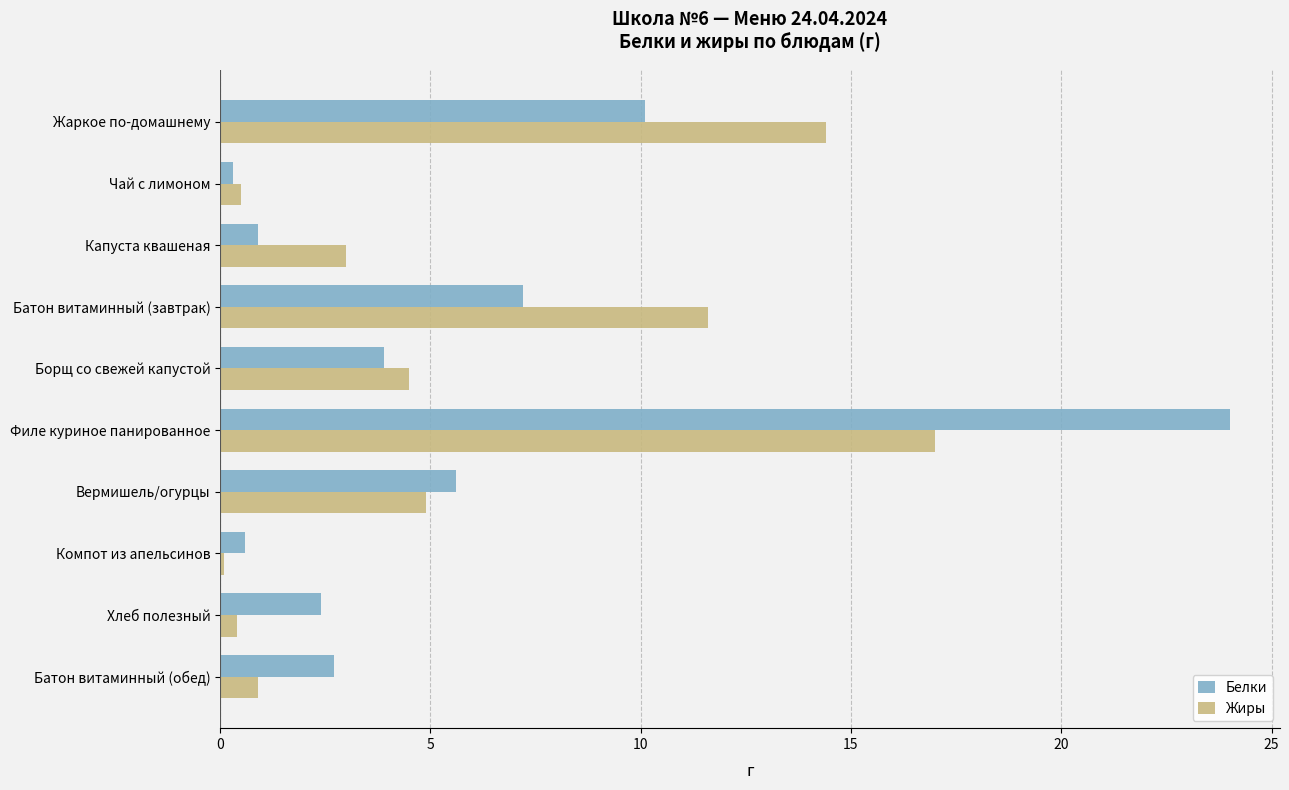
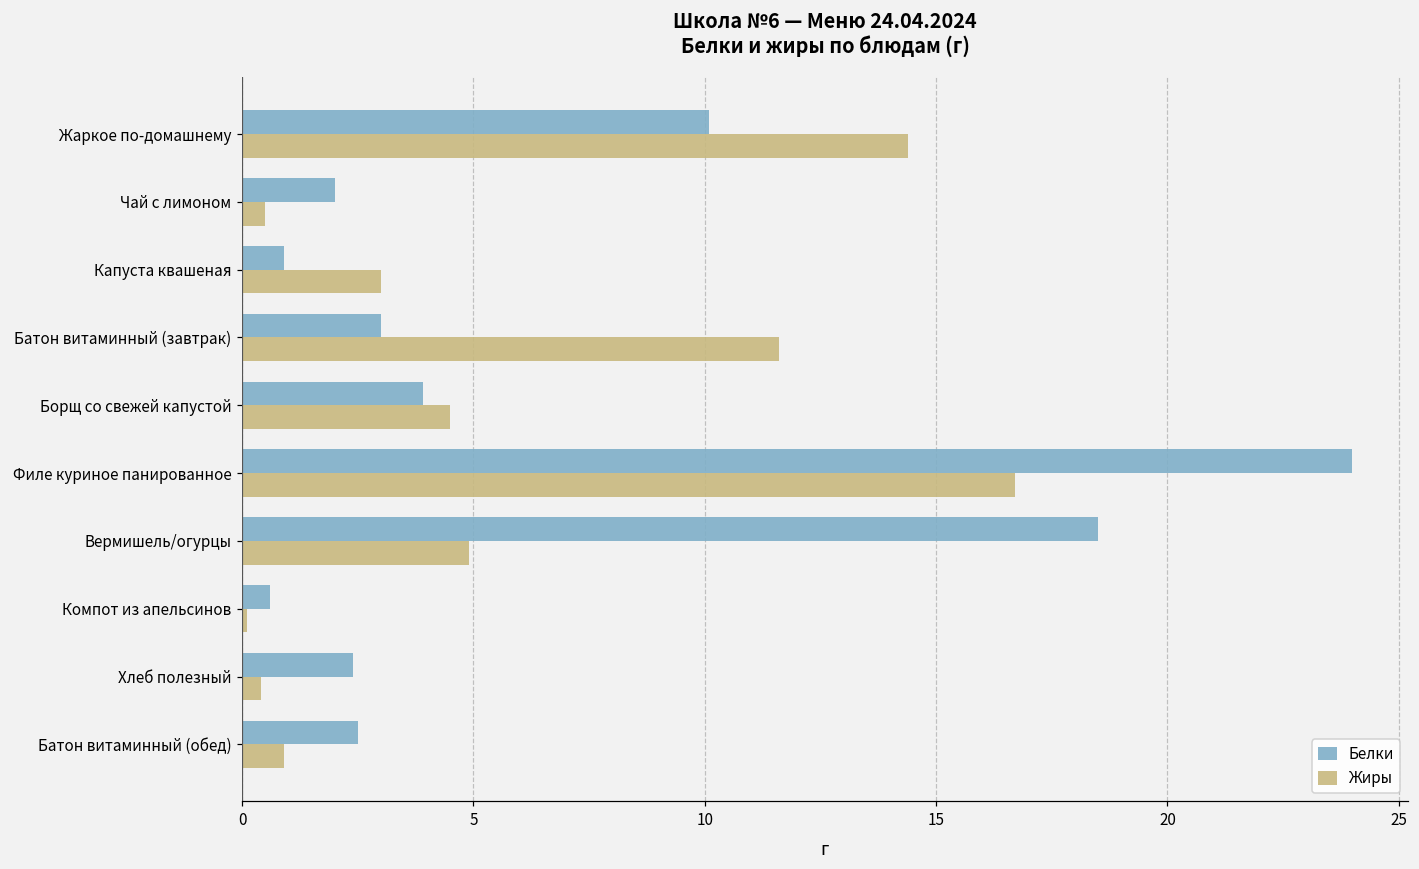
  {
    "Белки": {
      "Жаркое по-домашнему": 10.1,
-     "Чай с лимоном": 0.3,
+     "Чай с лимоном": 2.0,
      "Капуста квашеная": 0.9,
-     "Батон витаминный (завтрак)": 7.2,
+     "Батон витаминный (завтрак)": 3.0,
      "Борщ со свежей капустой": 3.9,
      "Филе куриное панированное": 24.0,
-     "Вермишель/огурцы": 5.6,
+     "Вермишель/огурцы": 18.5,
      "Компот из апельсинов": 0.6,
      "Хлеб полезный": 2.4,
-     "Батон витаминный (обед)": 2.7
+     "Батон витаминный (обед)": 2.5
    },
    "Жиры": {
      "Жаркое по-домашнему": 14.4,
      "Чай с лимоном": 0.5,
      "Капуста квашеная": 3.0,
      "Батон витаминный (завтрак)": 11.6,
      "Борщ со свежей капустой": 4.5,
-     "Филе куриное панированное": 17.0,
+     "Филе куриное панированное": 16.7,
      "Вермишель/огурцы": 4.9,
      "Компот из апельсинов": 0.1,
      "Хлеб полезный": 0.4,
      "Батон витаминный (обед)": 0.9
    }
  }
